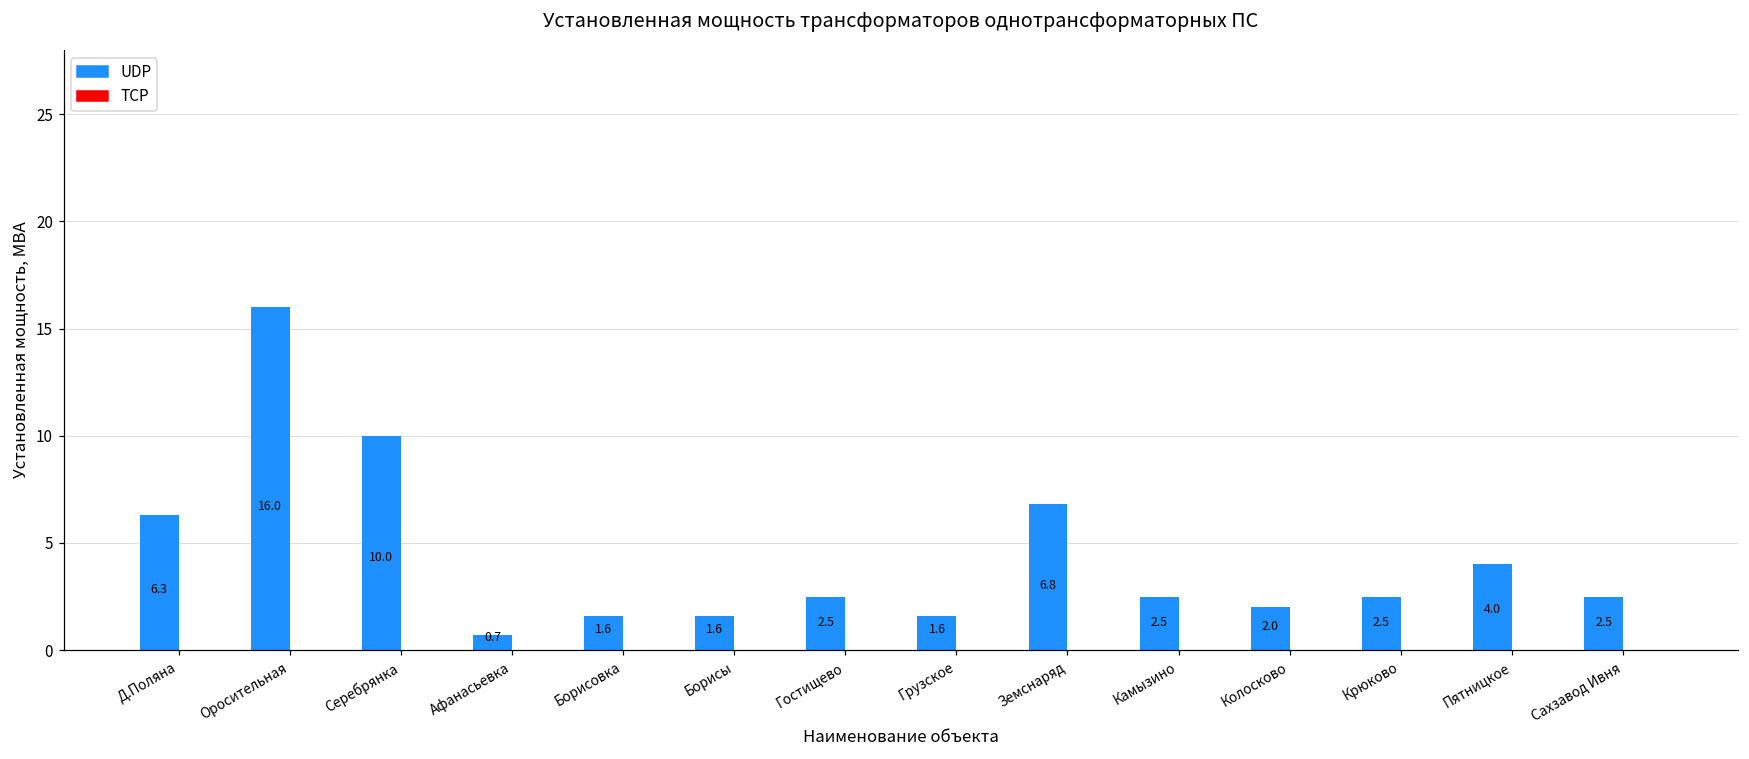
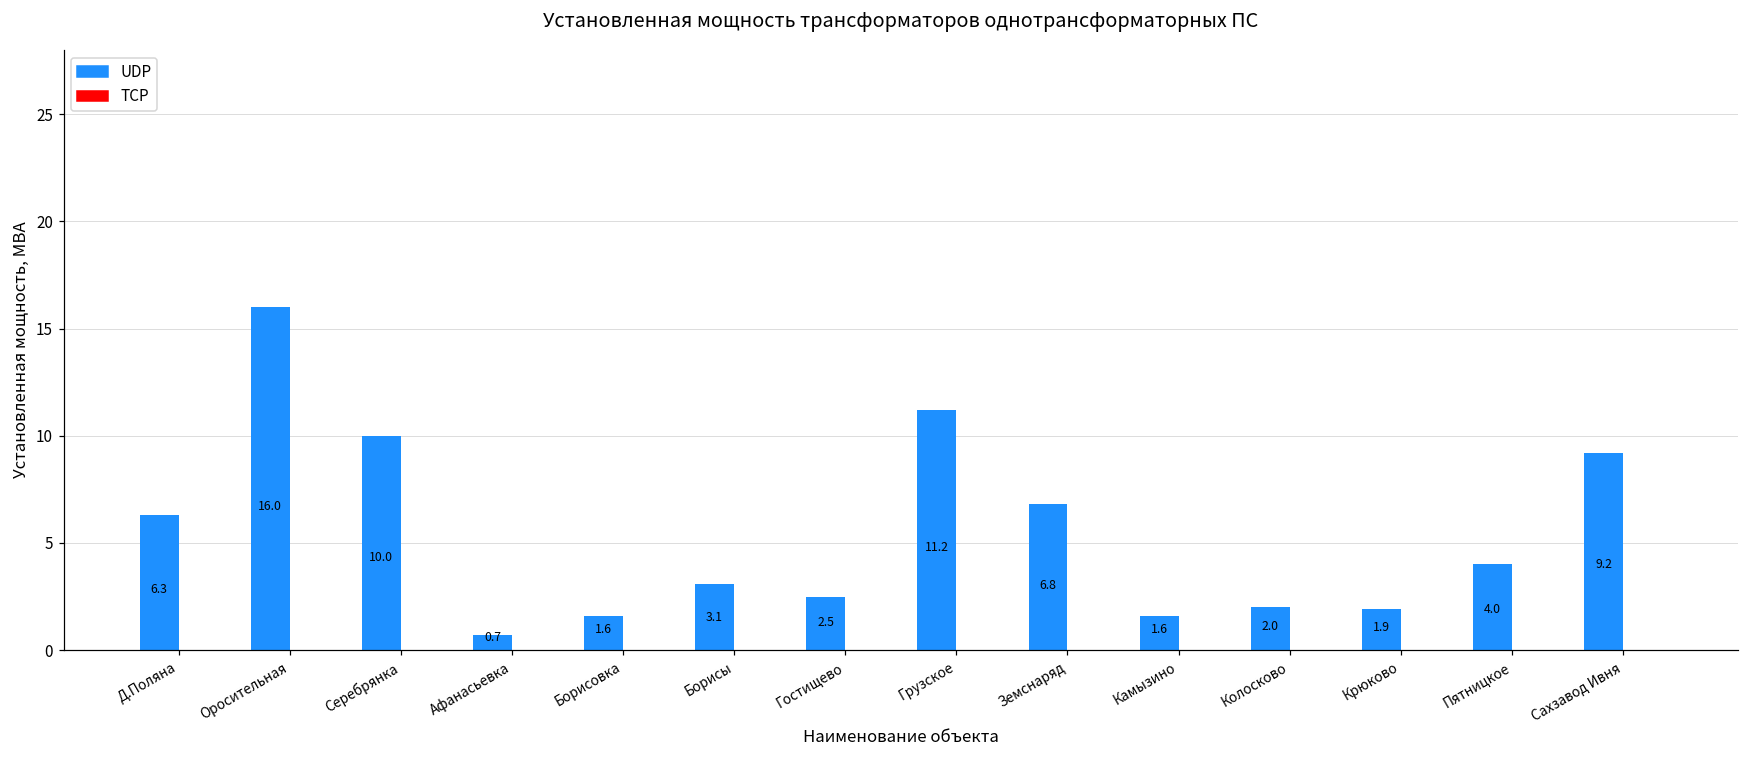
  {
    "UDP": {
      "Д.Поляна": 6.3,
      "Оросительная": 16.0,
      "Серебрянка": 10.0,
      "Афанасьевка": 0.7,
      "Борисовка": 1.6,
-     "Борисы": 1.6,
+     "Борисы": 3.1,
      "Гостищево": 2.5,
-     "Грузское": 1.6,
+     "Грузское": 11.2,
      "Земснаряд": 6.8,
-     "Камызино": 2.5,
+     "Камызино": 1.6,
      "Колосково": 2.0,
-     "Крюково": 2.5,
+     "Крюково": 1.9,
      "Пятницкое": 4.0,
-     "Сахзавод Ивня": 2.5
+     "Сахзавод Ивня": 9.2
    },
    "TCP": {
      "Д.Поляна": 0.0,
      "Оросительная": 0.0,
      "Серебрянка": 0.0,
      "Афанасьевка": 0.0,
      "Борисовка": 0.0,
      "Борисы": 0.0,
      "Гостищево": 0.0,
      "Грузское": 0.0,
      "Земснаряд": 0.0,
      "Камызино": 0.0,
      "Колосково": 0.0,
      "Крюково": 0.0,
      "Пятницкое": 0.0,
      "Сахзавод Ивня": 0.0
    }
  }
